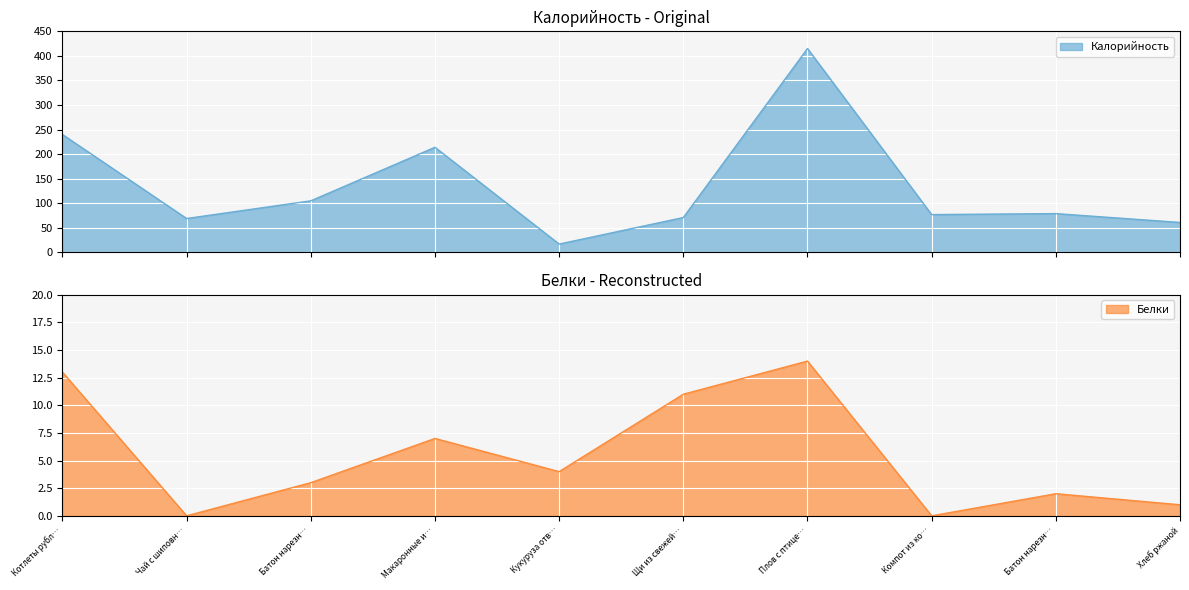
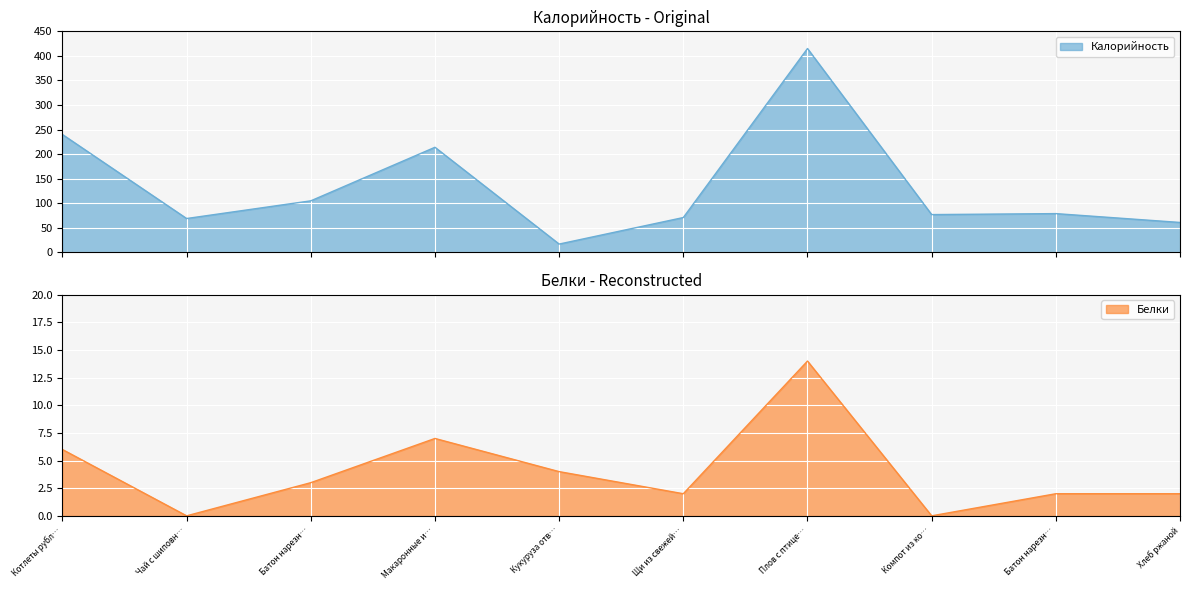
  {
    "Белки - Reconstructed": {
-     "Котлеты рубл…": 13,
+     "Котлеты рубл…": 6,
      "Чай с шиповн…": 0,
      "Макаронные и…": 7,
      "Кукуруза отв…": 4,
-     "Щи из свежей…": 11,
+     "Щи из свежей…": 2,
      "Плов с птице…": 14,
      "Компот из ко…": 0,
-     "Хлеб ржаной": 1
+     "Хлеб ржаной": 2
    }
  }
